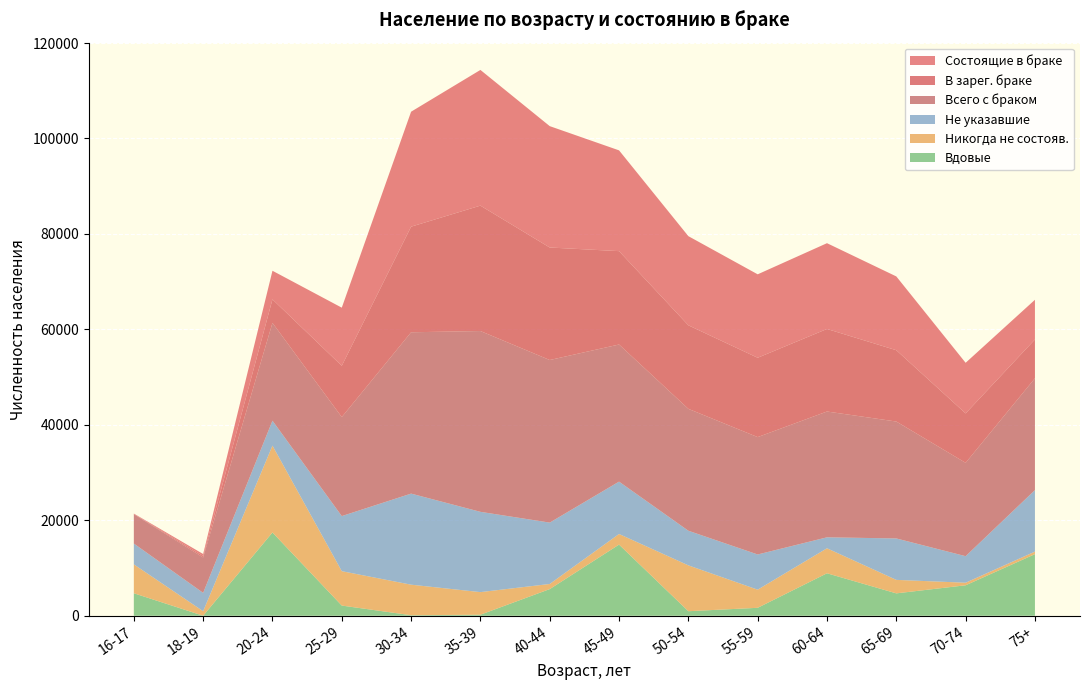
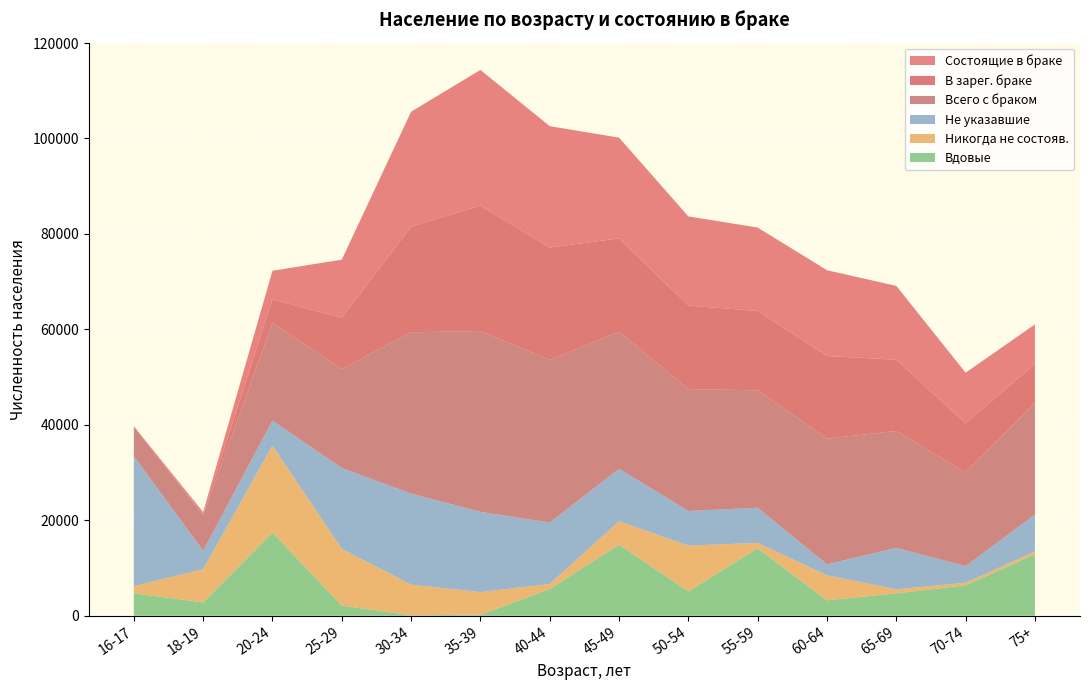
  {
    "Вдовые": {
      "16-17": 5000,
-     "18-19": 0,
+     "18-19": 3000,
      "20-24": 17000,
      "25-29": 2000,
      "40-44": 6000,
      "45-49": 15000,
-     "50-54": 1000,
-     "55-59": 2000,
-     "60-64": 9000,
+     "50-54": 5000,
+     "55-59": 14000,
+     "60-64": 3000,
      "65-69": 5000,
      "70-74": 6000,
      "75+": 13000
    },
    "Никогда не состояв.": {
-     "16-17": 6000,
-     "18-19": 1000,
+     "16-17": 1000,
+     "18-19": 7000,
      "20-24": 18000,
-     "25-29": 7000,
+     "25-29": 12000,
      "30-34": 6000,
      "35-39": 5000,
      "40-44": 1000,
-     "45-49": 2000,
+     "45-49": 5000,
      "50-54": 10000,
-     "55-59": 4000,
+     "55-59": 1000,
      "60-64": 5000,
-     "65-69": 3000,
+     "65-69": 1000,
      "70-74": 1000,
      "75+": 1000
    },
    "Не указавшие": {
-     "16-17": 4000,
+     "16-17": 27000,
      "18-19": 4000,
      "20-24": 5000,
-     "25-29": 12000,
+     "25-29": 17000,
      "30-34": 19000,
      "35-39": 17000,
      "40-44": 13000,
      "45-49": 11000,
      "50-54": 7000,
      "55-59": 7000,
      "60-64": 2000,
      "65-69": 9000,
-     "70-74": 6000,
-     "75+": 13000
+     "70-74": 3000,
+     "75+": 8000
    }
  }
